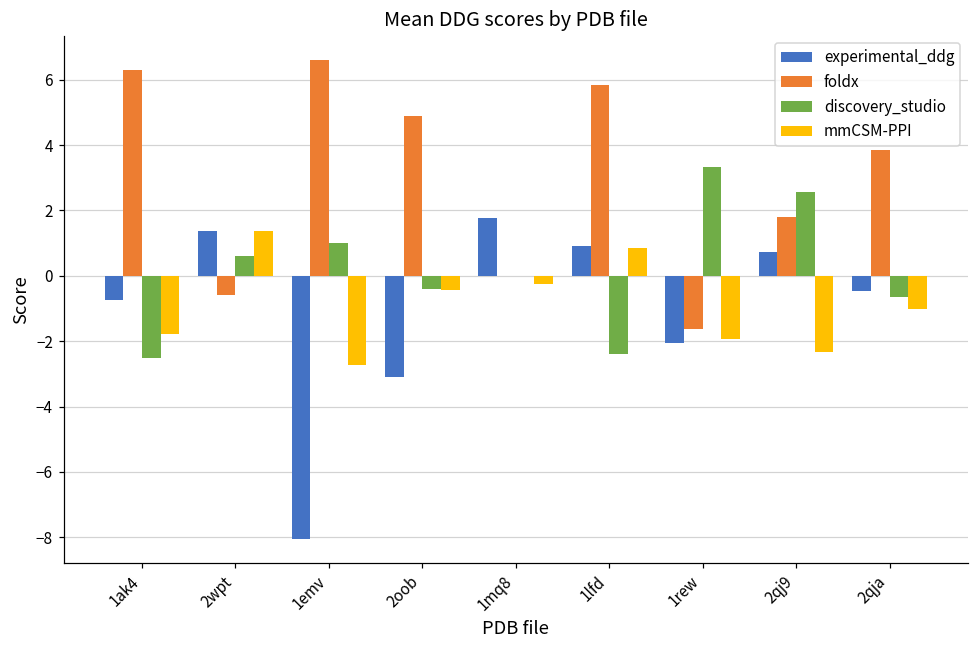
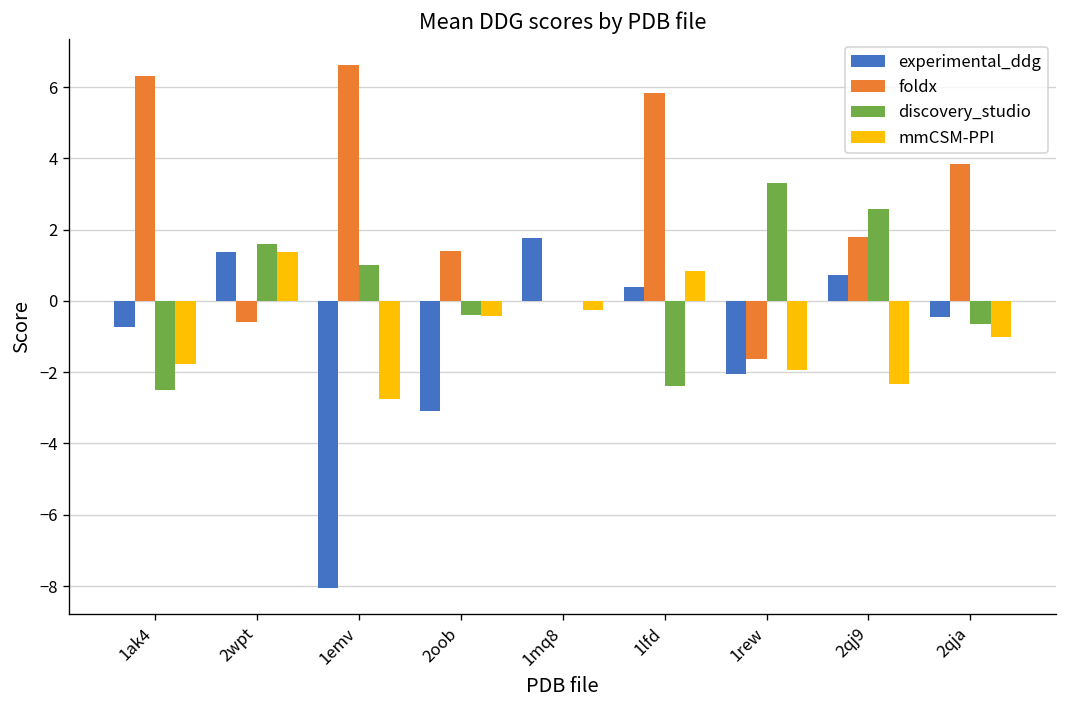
  {
    "experimental_ddg": {
      "1ak4": -0.7,
      "2wpt": 1.4,
      "1emv": -8.1,
      "2oob": -3.1,
      "1mq8": 1.8,
-     "1lfd": 0.9,
+     "1lfd": 0.4,
      "1rew": -2.1,
      "2qj9": 0.7,
      "2qja": -0.5
    },
    "foldx": {
      "1ak4": 6.3,
      "2wpt": -0.6,
      "1emv": 6.6,
-     "2oob": 4.9,
+     "2oob": 1.4,
      "1mq8": 0.0,
      "1lfd": 5.8,
      "1rew": -1.6,
      "2qj9": 1.8,
      "2qja": 3.9
    },
    "discovery_studio": {
      "1ak4": -2.5,
-     "2wpt": 0.6,
+     "2wpt": 1.6,
      "1emv": 1.0,
      "2oob": -0.4,
      "1lfd": -2.4,
      "1rew": 3.3,
      "2qj9": 2.6,
      "2qja": -0.6
    },
    "mmCSM-PPI": {
      "1ak4": -1.8,
      "2wpt": 1.4,
      "1emv": -2.7,
      "2oob": -0.4,
      "1mq8": -0.3,
      "1lfd": 0.8,
      "1rew": -1.9,
      "2qj9": -2.3,
      "2qja": -1.0
    }
  }
